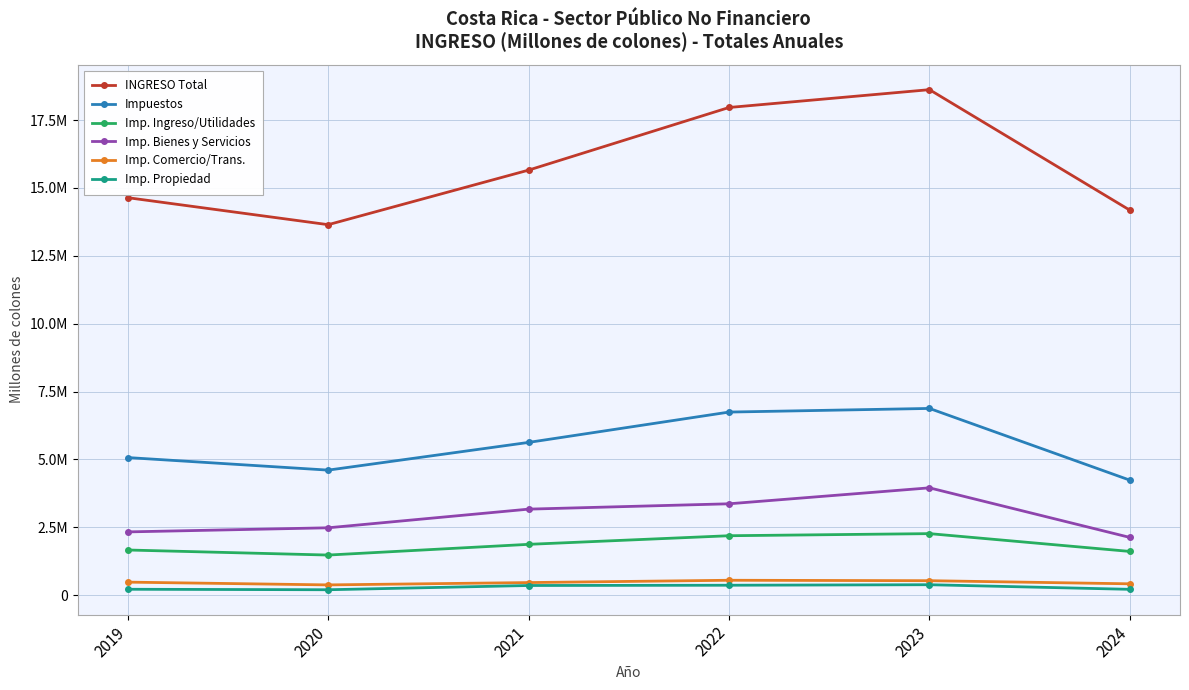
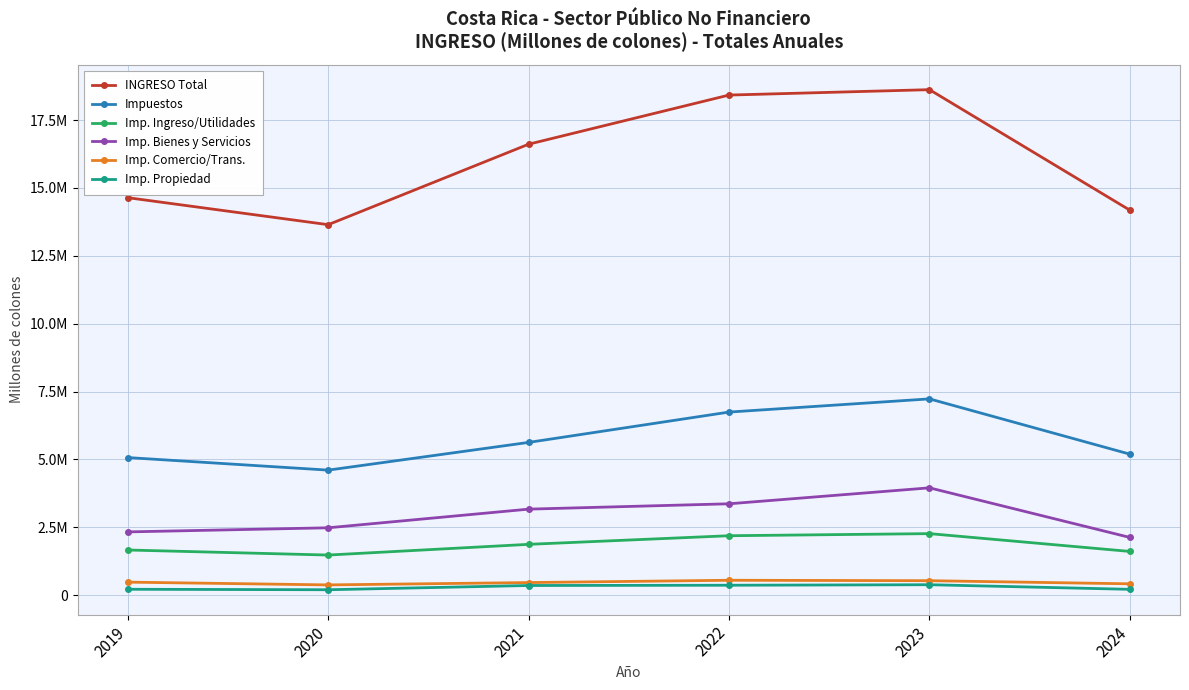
  {
    "INGRESO Total": {
      "2019": 14600000,
      "2020": 13600000,
-     "2021": 15700000,
-     "2022": 18000000,
+     "2021": 16600000,
+     "2022": 18400000,
      "2023": 18600000,
      "2024": 14200000
    },
    "Impuestos": {
      "2019": 5100000,
      "2020": 4600000,
      "2021": 5600000,
      "2022": 6700000,
-     "2023": 6900000,
-     "2024": 4200000
+     "2023": 7200000,
+     "2024": 5200000
    },
    "Imp. Bienes y Servicios": {
      "2019": 2300000,
      "2020": 2500000,
      "2021": 3200000,
      "2022": 3400000,
      "2023": 4000000,
      "2024": 2100000
    },
    "Imp. Comercio/Trans.": {
      "2019": 500000,
      "2020": 400000,
      "2021": 500000,
      "2022": 500000,
      "2023": 500000,
      "2024": 400000
    }
  }
